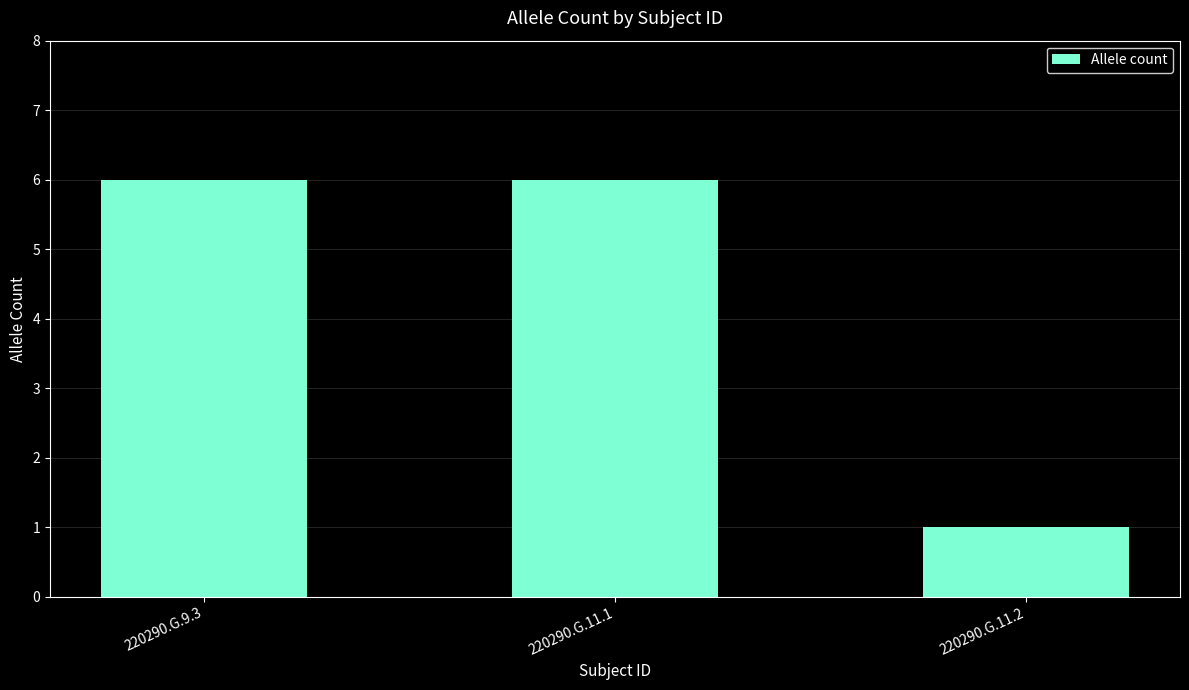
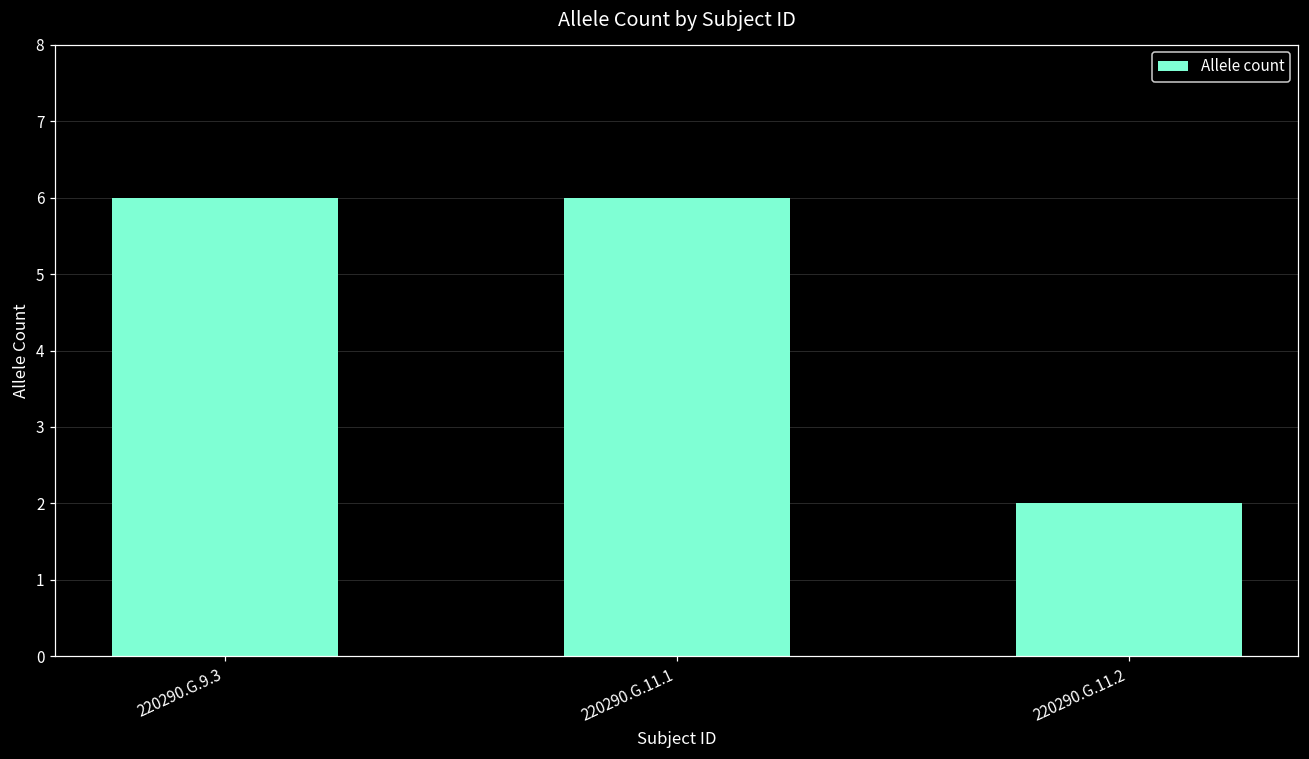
  {
    "220290.G.9.3": 6,
    "220290.G.11.1": 6,
-   "220290.G.11.2": 1
+   "220290.G.11.2": 2
  }
